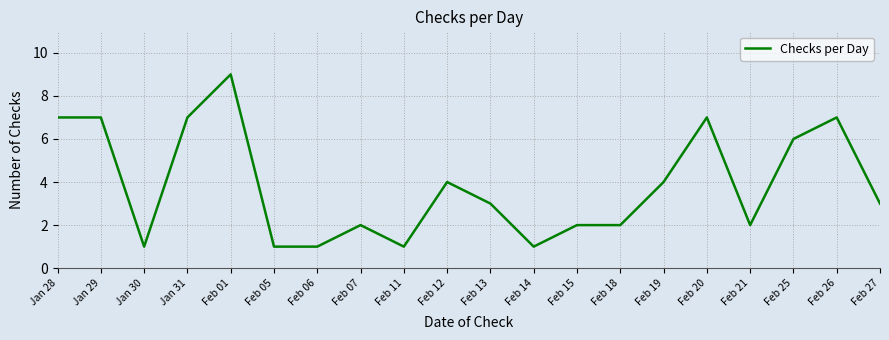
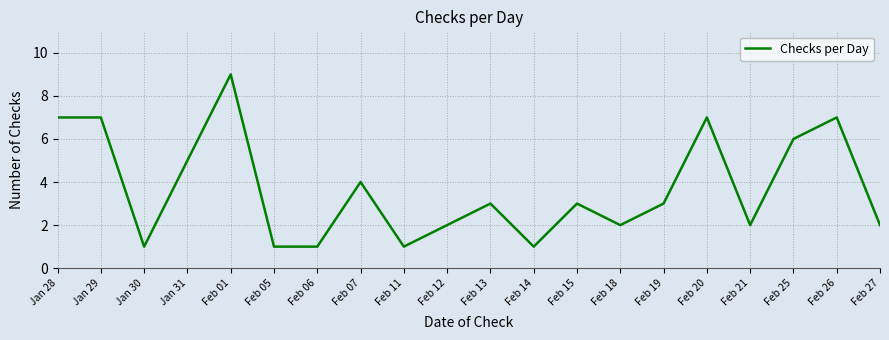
  {
    "Jan 28": 7,
    "Jan 29": 7,
    "Jan 30": 1,
-   "Jan 31": 7,
+   "Jan 31": 5,
    "Feb 01": 9,
    "Feb 05": 1,
    "Feb 06": 1,
-   "Feb 07": 2,
+   "Feb 07": 4,
    "Feb 11": 1,
-   "Feb 12": 4,
+   "Feb 12": 2,
    "Feb 13": 3,
    "Feb 14": 1,
-   "Feb 15": 2,
+   "Feb 15": 3,
    "Feb 18": 2,
-   "Feb 19": 4,
+   "Feb 19": 3,
    "Feb 20": 7,
    "Feb 21": 2,
    "Feb 25": 6,
    "Feb 26": 7,
-   "Feb 27": 3
+   "Feb 27": 2
  }
